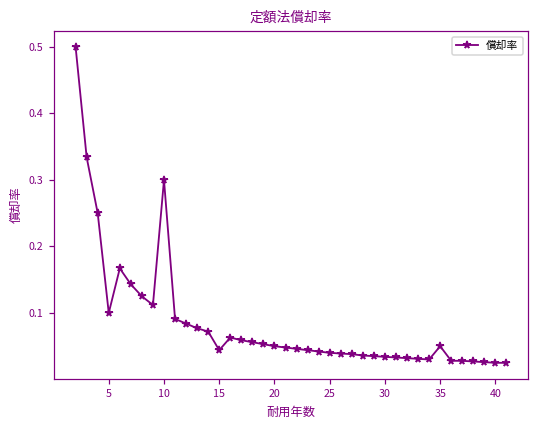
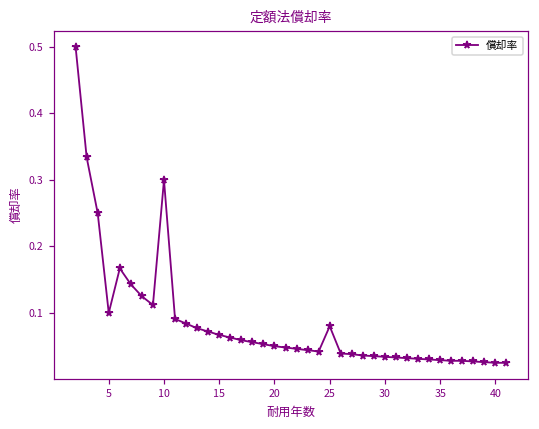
  {
    "5": 0.10,
    "10": 0.30,
-   "15": 0.04,
+   "15": 0.07,
    "20": 0.05,
-   "25": 0.04,
+   "25": 0.08,
    "30": 0.03,
-   "35": 0.05,
+   "35": 0.03,
    "40": 0.03
  }
